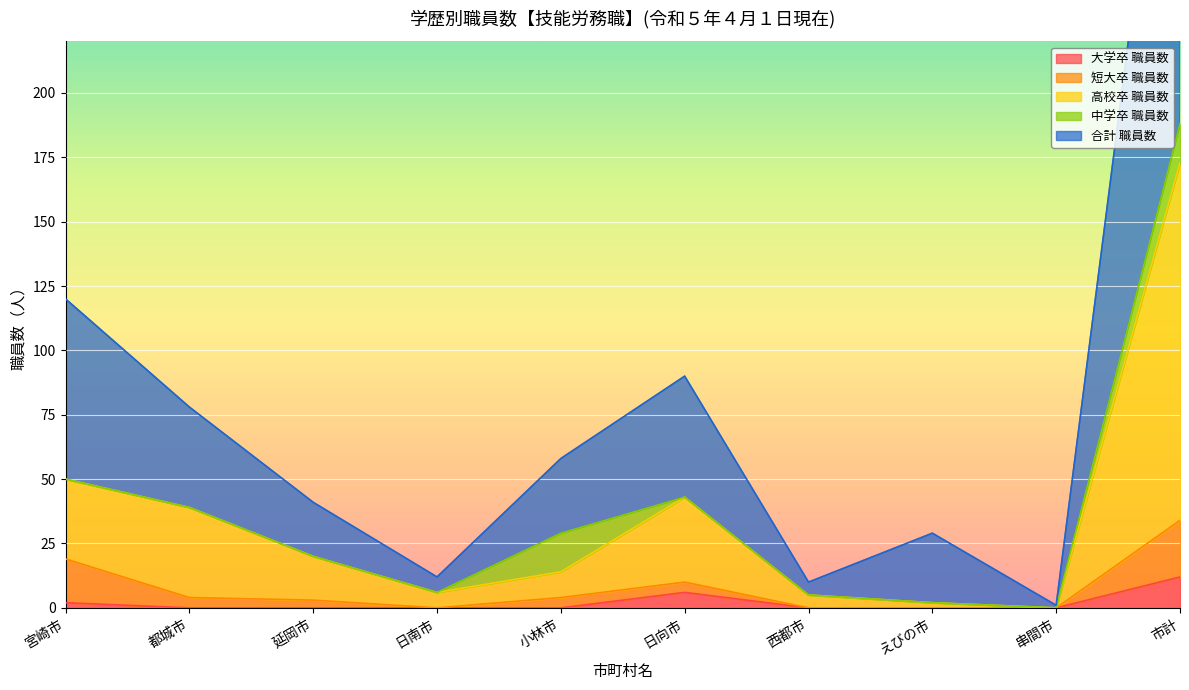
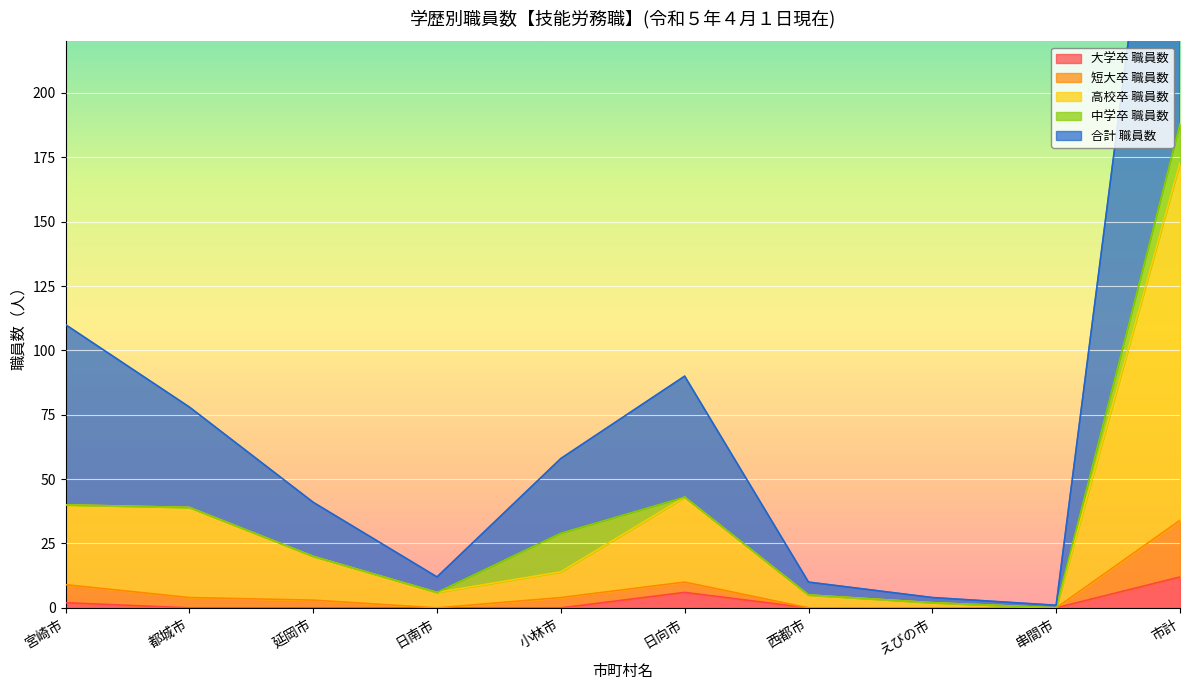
  {
    "大学卒 職員数": {
      "宮崎市": 2,
      "都城市": 0,
      "延岡市": 0,
      "小林市": 0,
      "日向市": 6,
      "市計": 12
    },
    "短大卒 職員数": {
-     "宮崎市": 17,
+     "宮崎市": 7,
      "都城市": 4,
      "延岡市": 3,
      "小林市": 4,
      "日向市": 4,
      "市計": 22
    },
    "高校卒 職員数": {
      "小林市": 10,
      "市計": 139
    },
    "中学卒 職員数": {
      "小林市": 15,
      "市計": 15
    },
    "合計 職員数": {
      "宮崎市": 70,
      "都城市": 39,
      "延岡市": 21,
      "日南市": 6,
      "小林市": 29,
      "日向市": 47,
      "西都市": 5,
-     "えびの市": 27
+     "えびの市": 2
    }
  }
